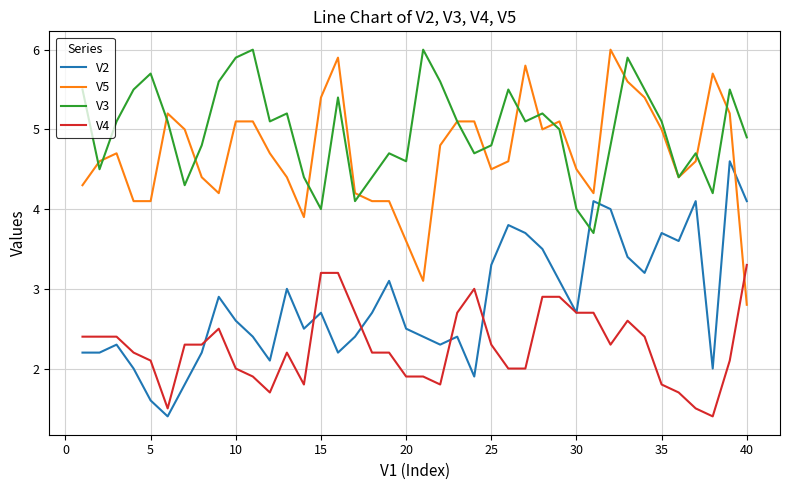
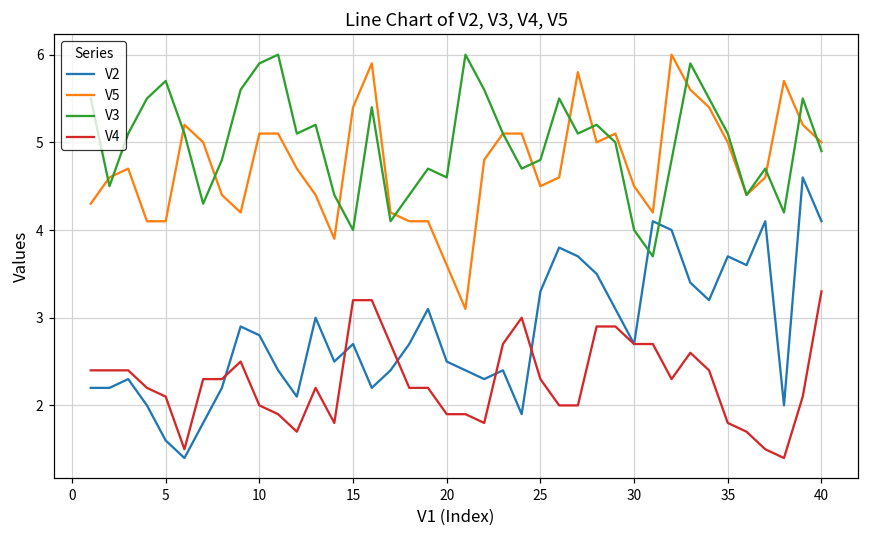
  {
    "V2": {
      "5": 1.6,
-     "10": 2.6,
+     "10": 2.8,
      "15": 2.7,
      "20": 2.5,
      "25": 3.3,
      "35": 3.7,
      "40": 4.1
    },
    "V5": {
      "5": 4.1,
      "10": 5.1,
      "15": 5.4,
      "20": 3.6,
      "25": 4.5,
      "30": 4.5,
      "35": 5.0,
-     "40": 2.8
+     "40": 5.0
    },
    "V3": {
      "5": 5.7,
      "10": 5.9,
      "15": 4.0,
      "20": 4.6,
      "25": 4.8,
      "30": 4.0,
      "35": 5.1,
      "40": 4.9
    },
    "V4": {
      "5": 2.1,
      "10": 2.0,
      "15": 3.2,
      "20": 1.9,
      "25": 2.3,
      "35": 1.8,
      "40": 3.3
    }
  }
